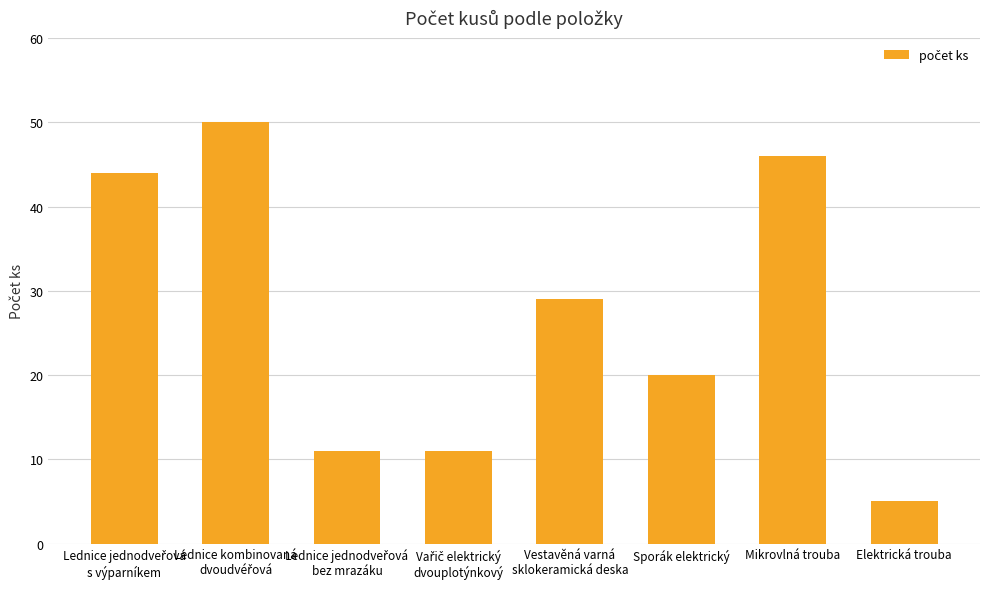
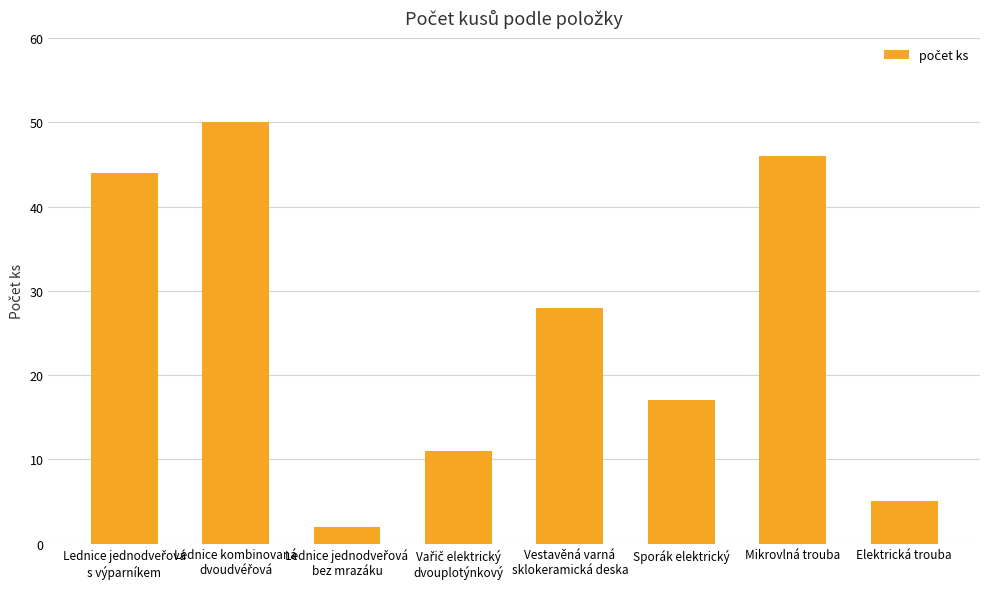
  {
    "Lednice jednodveřová s výparníkem": 44,
    "Lednice kombinovaná dvoudvéřová": 50,
-   "Lednice jednodveřová bez mrazáku": 11,
+   "Lednice jednodveřová bez mrazáku": 2,
    "Vařič elektrický dvouplotýnkový": 11,
-   "Vestavěná varná sklokeramická deska": 29,
-   "Sporák elektrický": 20,
+   "Vestavěná varná sklokeramická deska": 28,
+   "Sporák elektrický": 17,
    "Mikrovlná trouba": 46,
    "Elektrická trouba": 5
  }
